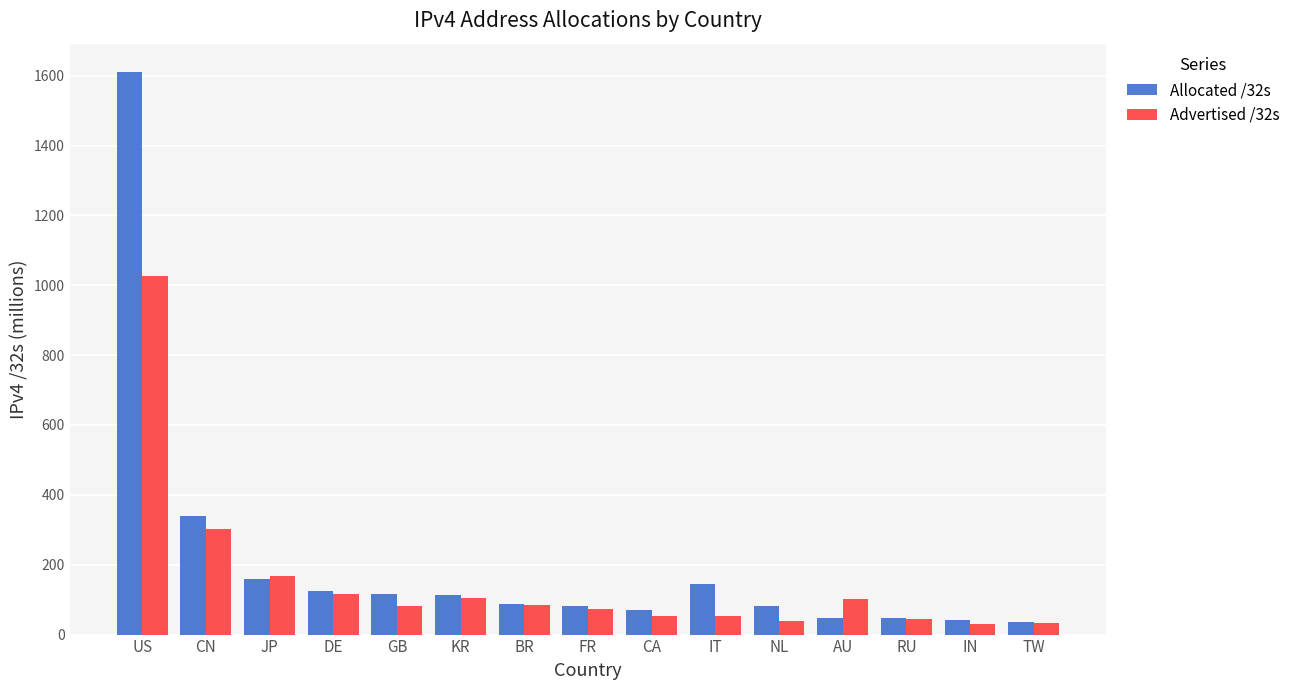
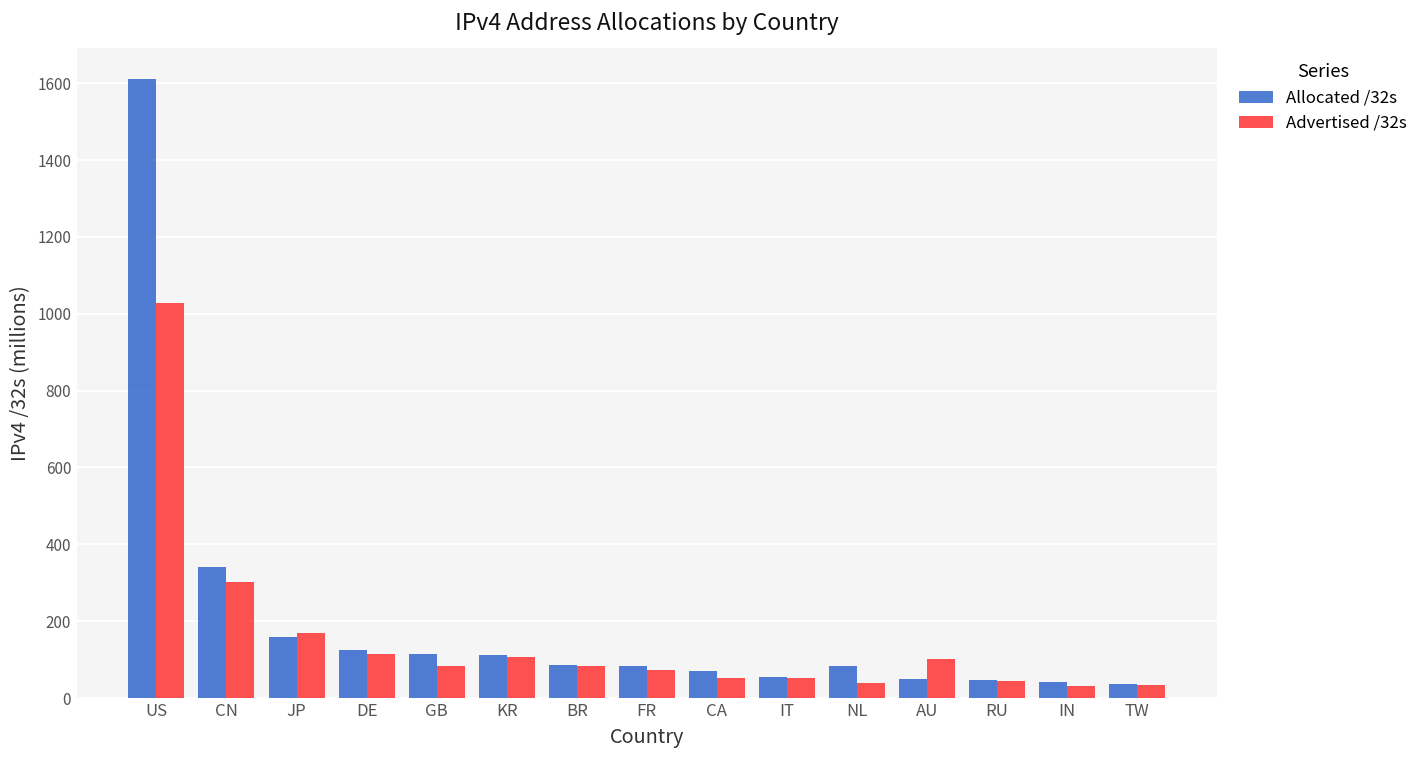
  {
    "Allocated /32s": {
      "US": 1610,
      "CN": 340,
      "JP": 160,
      "DE": 120,
      "GB": 120,
      "KR": 110,
      "BR": 90,
      "FR": 80,
      "CA": 70,
-     "IT": 150,
+     "IT": 60,
      "NL": 80,
      "AU": 50,
      "RU": 50,
      "IN": 40,
      "TW": 40
    },
    "Advertised /32s": {
      "US": 1030,
      "CN": 300,
      "JP": 170,
      "DE": 120,
      "GB": 80,
      "KR": 110,
      "BR": 80,
      "FR": 70,
      "CA": 50,
      "IT": 50,
      "NL": 40,
      "AU": 100,
      "RU": 40,
      "IN": 30,
      "TW": 30
    }
  }
